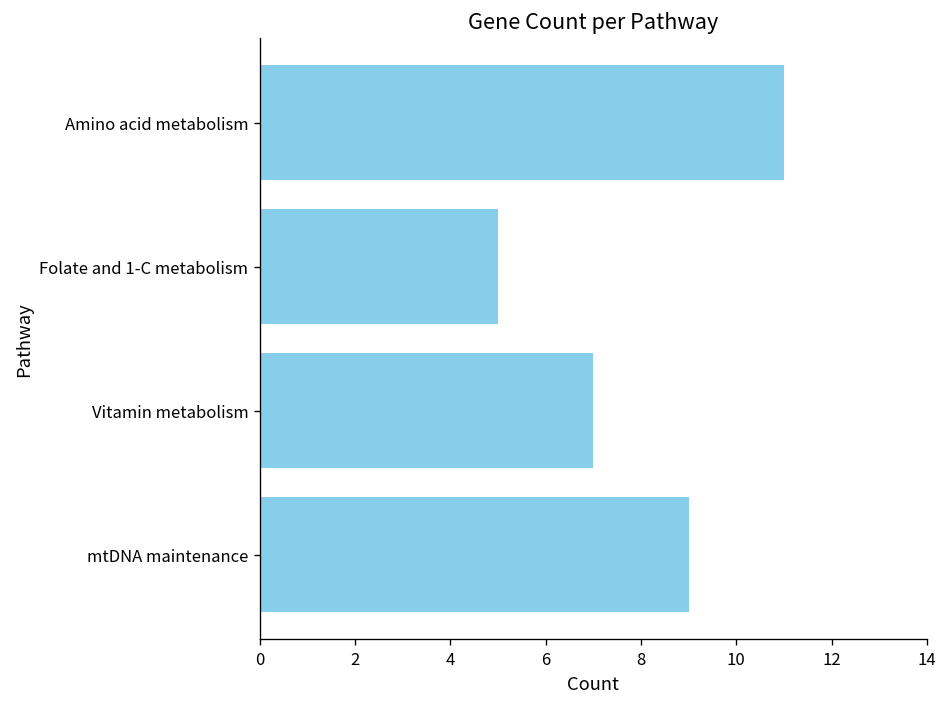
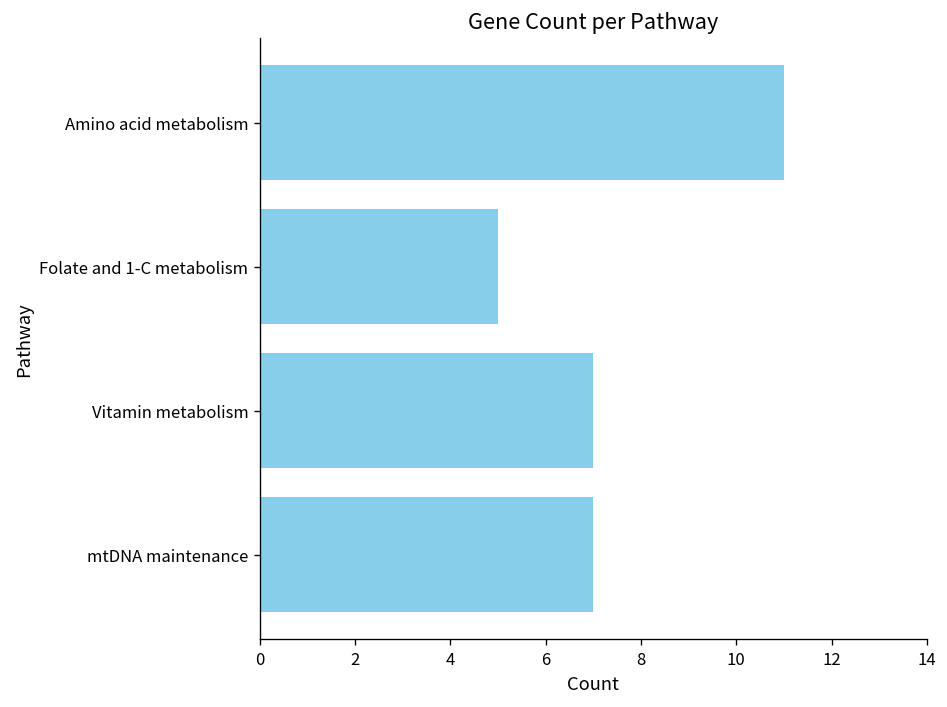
  {
    "Amino acid metabolism": 11,
    "Folate and 1-C metabolism": 5,
    "Vitamin metabolism": 7,
-   "mtDNA maintenance": 9
+   "mtDNA maintenance": 7
  }
